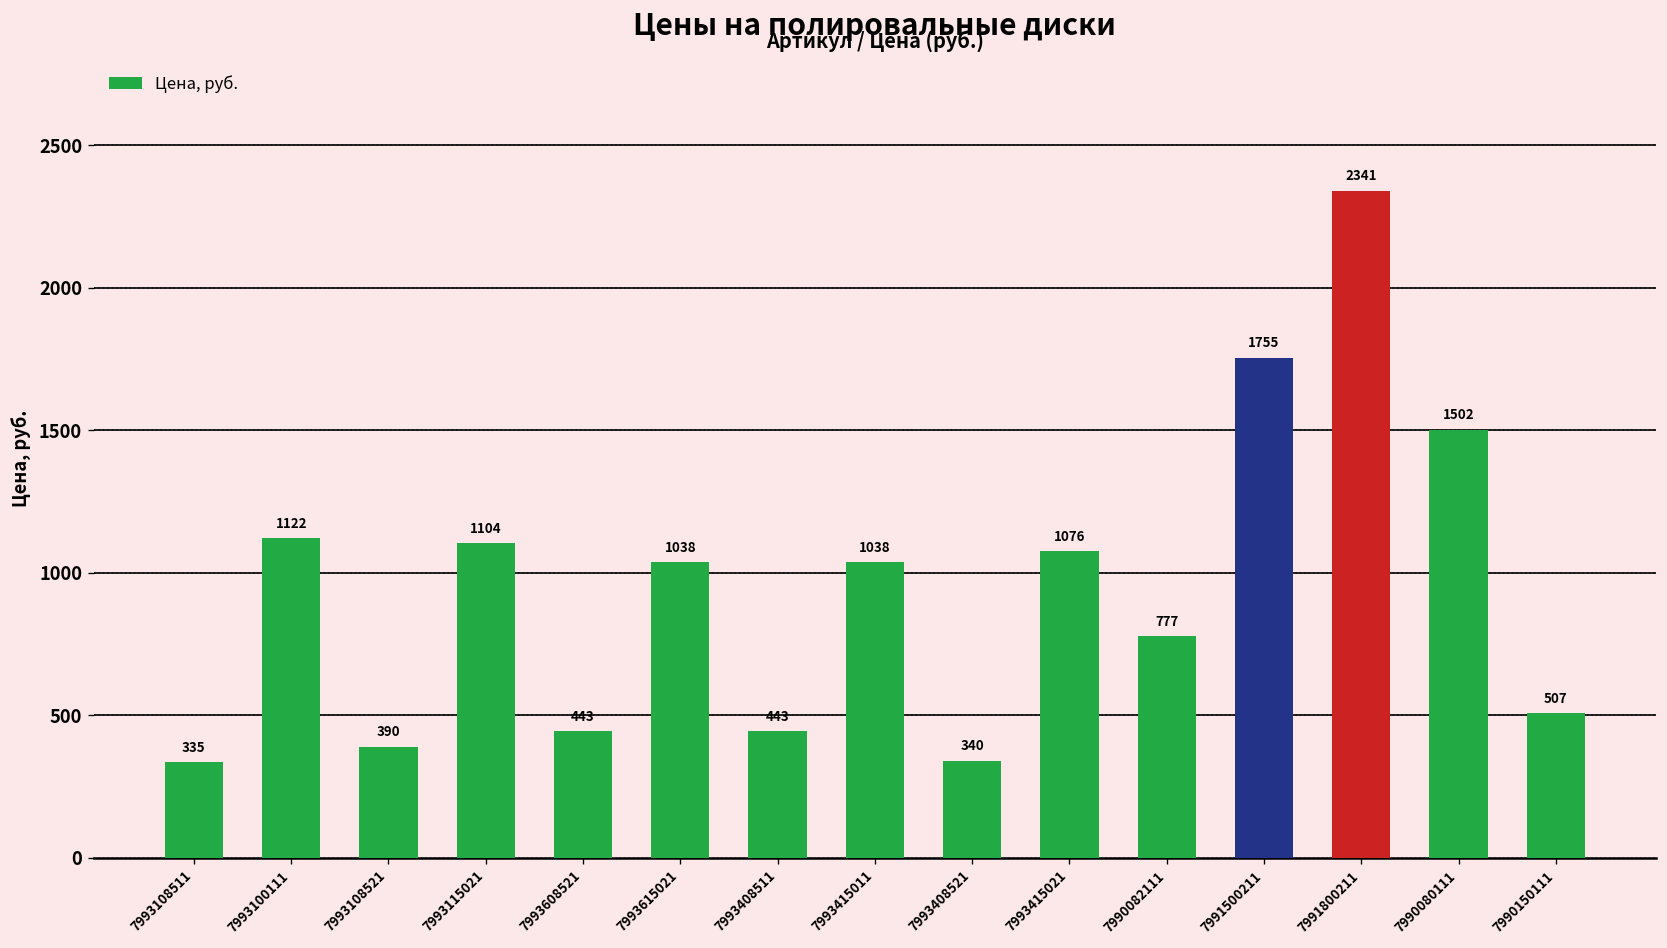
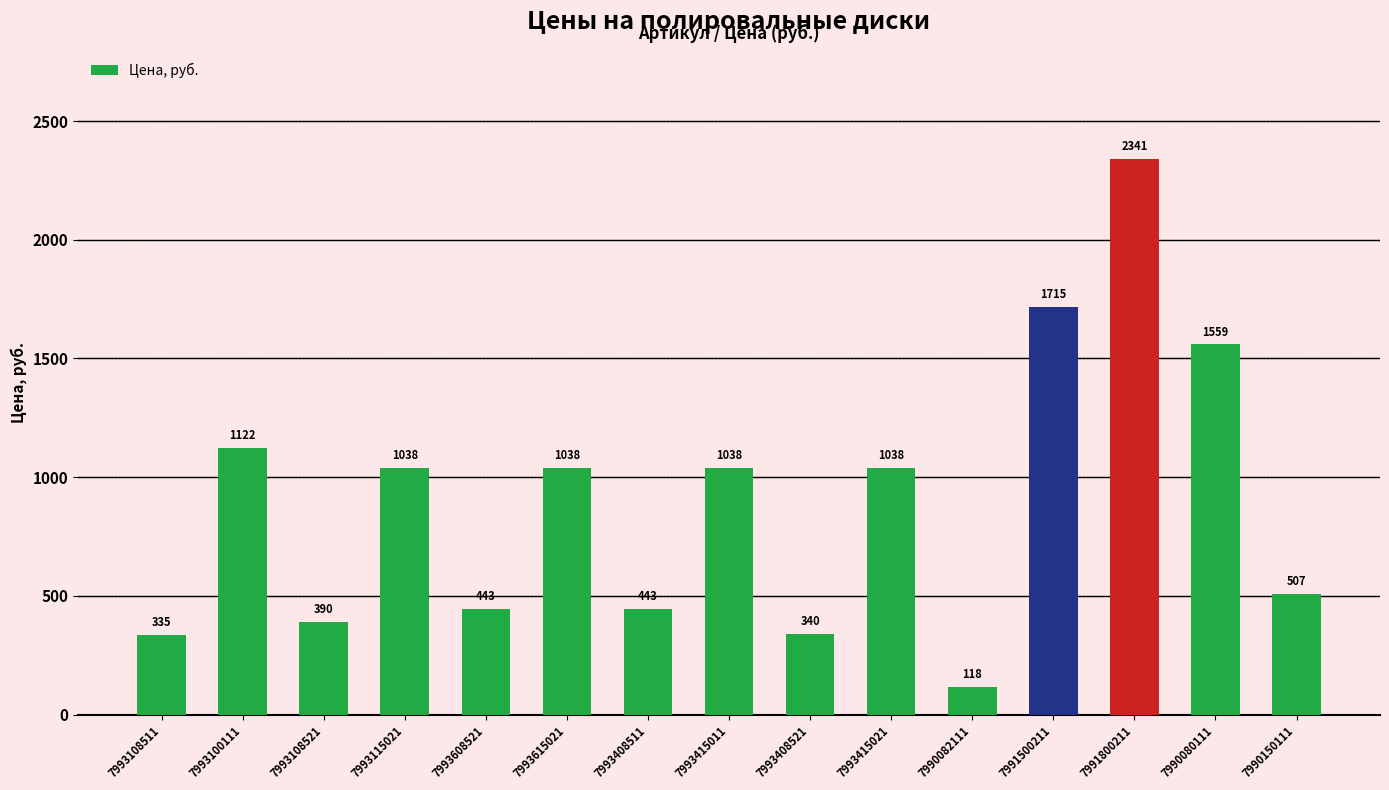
  {
    "7993108511": 335,
    "7993100111": 1122,
    "7993108521": 390,
-   "7993115021": 1104,
+   "7993115021": 1038,
    "7993608521": 443,
    "7993615021": 1038,
    "7993408511": 443,
    "7993415011": 1038,
    "7993408521": 340,
-   "7993415021": 1076,
-   "7990082111": 777,
-   "7991500211": 1755,
+   "7993415021": 1038,
+   "7990082111": 118,
+   "7991500211": 1715,
    "7991800211": 2341,
-   "7990080111": 1502,
+   "7990080111": 1559,
    "7990150111": 507
  }
